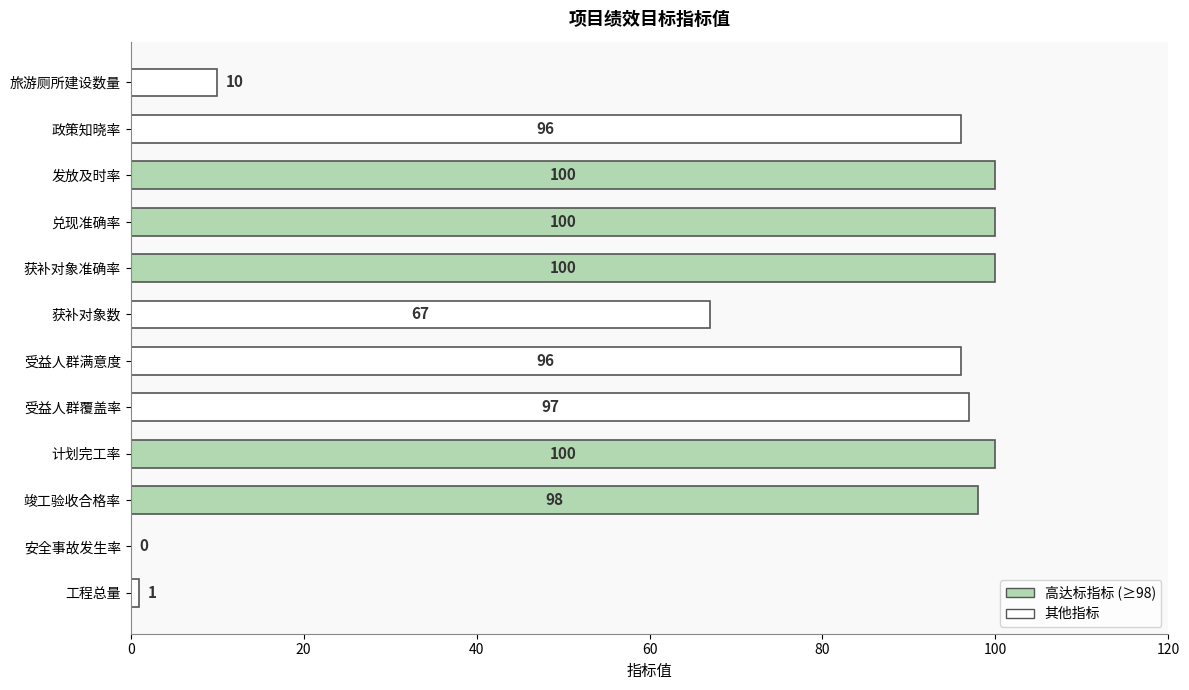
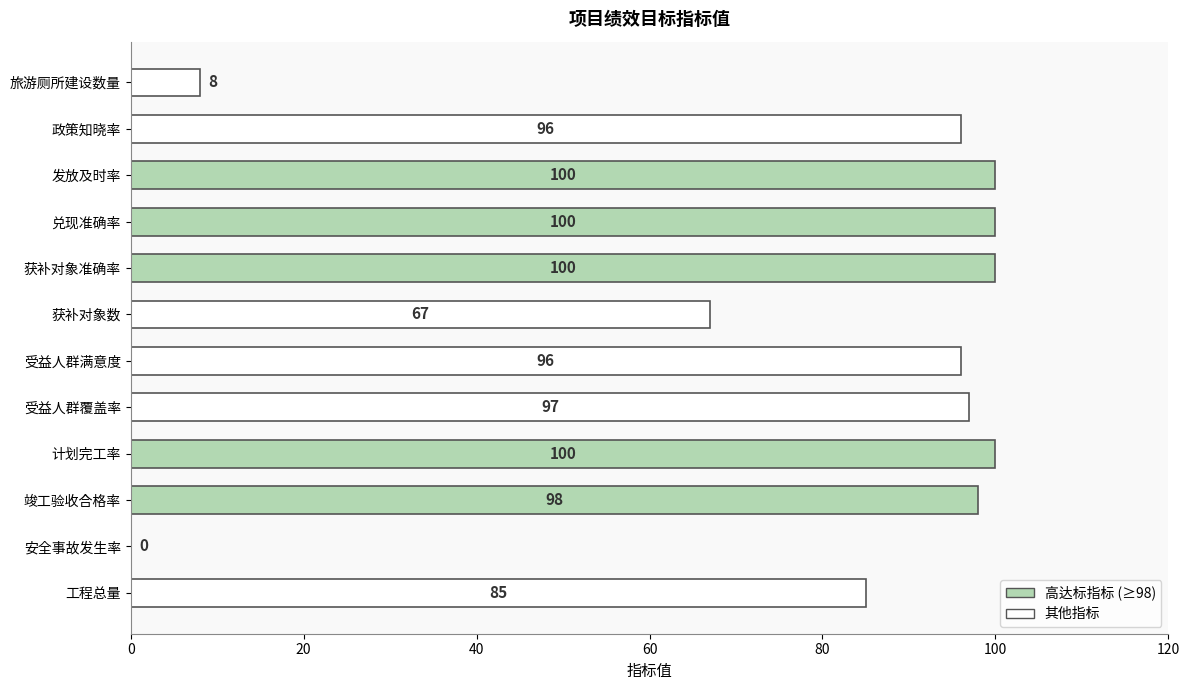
  {
-   "旅游厕所建设数量": 10,
+   "旅游厕所建设数量": 8,
    "政策知晓率": 96,
    "发放及时率": 100,
    "兑现准确率": 100,
    "获补对象准确率": 100,
    "获补对象数": 67,
    "受益人群满意度": 96,
    "受益人群覆盖率": 97,
    "计划完工率": 100,
    "竣工验收合格率": 98,
    "安全事故发生率": 0,
-   "工程总量": 1
+   "工程总量": 85
  }
